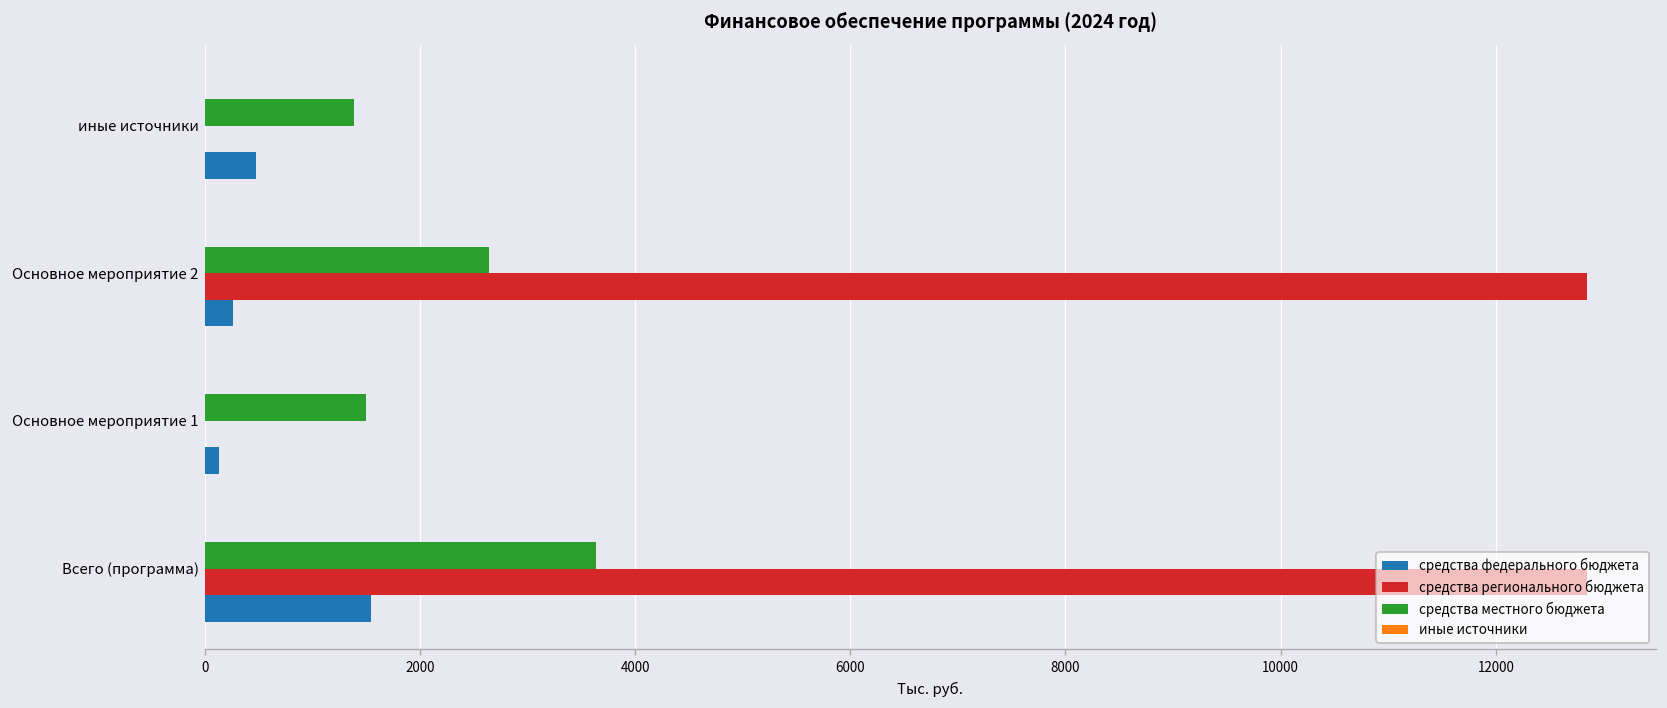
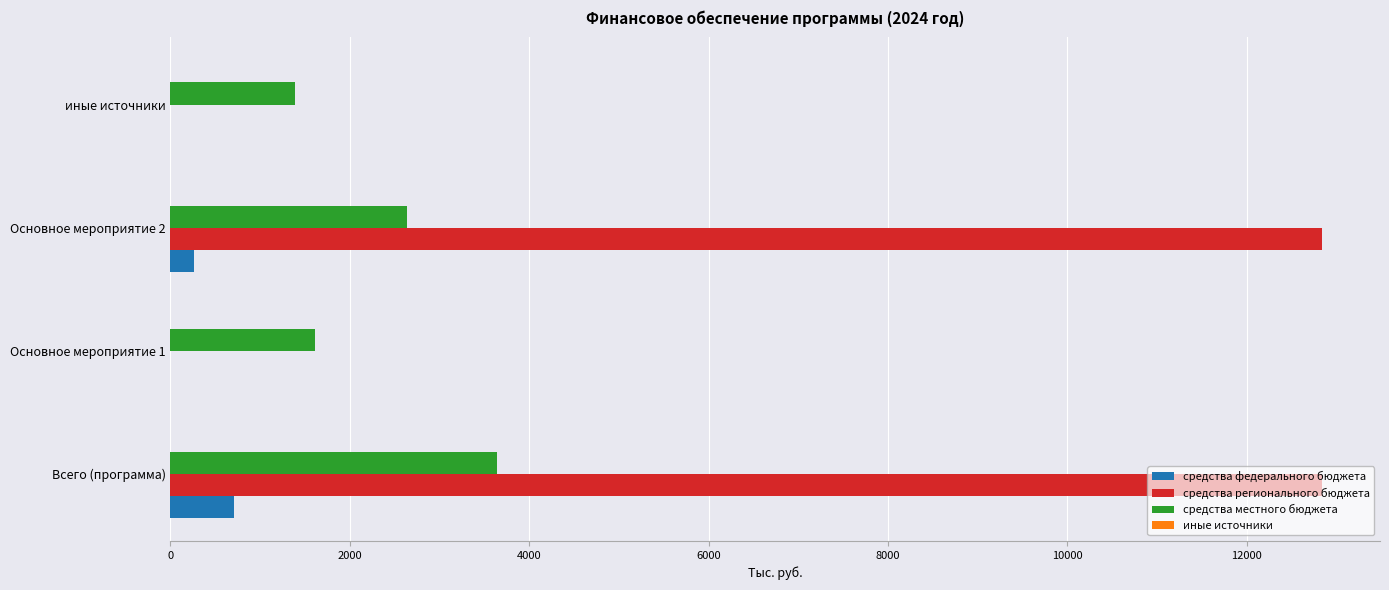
  {
    "средства федерального бюджета": {
-     "иные источники": 500,
+     "иные источники": 0,
      "Основное мероприятие 2": 300,
-     "Основное мероприятие 1": 100,
-     "Всего (программа)": 1500
+     "Основное мероприятие 1": 0,
+     "Всего (программа)": 700
    },
    "средства регионального бюджета": {
      "иные источники": 0,
      "Основное мероприятие 2": 12800,
      "Основное мероприятие 1": 0
    },
    "средства местного бюджета": {
      "иные источники": 1400,
      "Основное мероприятие 2": 2600,
-     "Основное мероприятие 1": 1500,
+     "Основное мероприятие 1": 1600,
      "Всего (программа)": 3600
    },
    "иные источники": {
      "иные источники": 0,
      "Основное мероприятие 2": 0,
      "Основное мероприятие 1": 0,
      "Всего (программа)": 0
    }
  }
